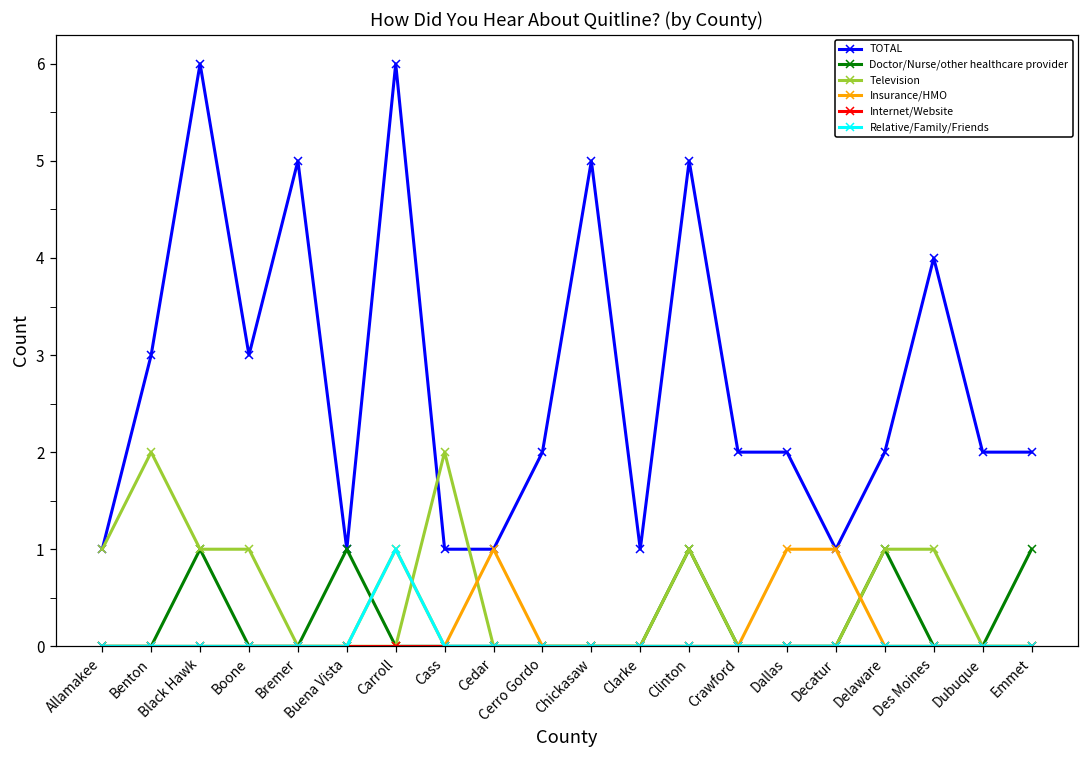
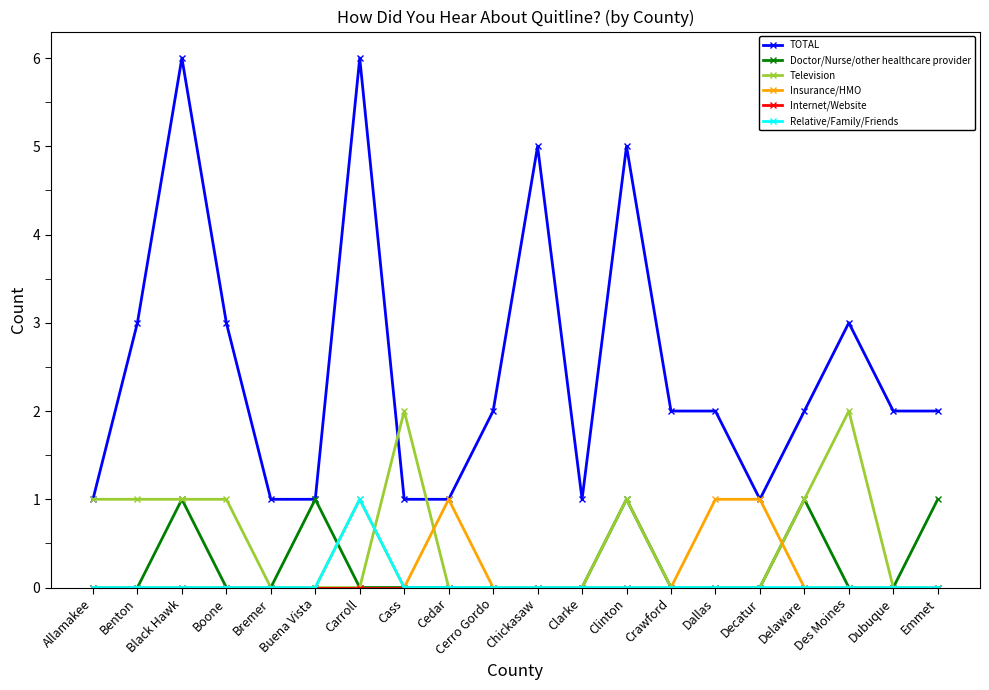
  {
    "TOTAL": {
      "Benton": 3,
      "Black Hawk": 6,
      "Boone": 3,
-     "Bremer": 5,
+     "Bremer": 1,
      "Carroll": 6,
      "Cass": 1,
      "Cerro Gordo": 2,
      "Chickasaw": 5,
      "Clarke": 1,
      "Clinton": 5,
      "Crawford": 2,
      "Dallas": 2,
      "Delaware": 2,
-     "Des Moines": 4,
+     "Des Moines": 3,
      "Dubuque": 2,
      "Emmet": 2
    },
    "Doctor/Nurse/other healthcare provider": {
      "Emmet": 1
    },
    "Television": {
-     "Benton": 2,
+     "Benton": 1,
      "Boone": 1,
      "Cass": 2,
-     "Des Moines": 1
+     "Des Moines": 2
    },
    "Insurance/HMO": {
      "Dallas": 1
    }
  }
